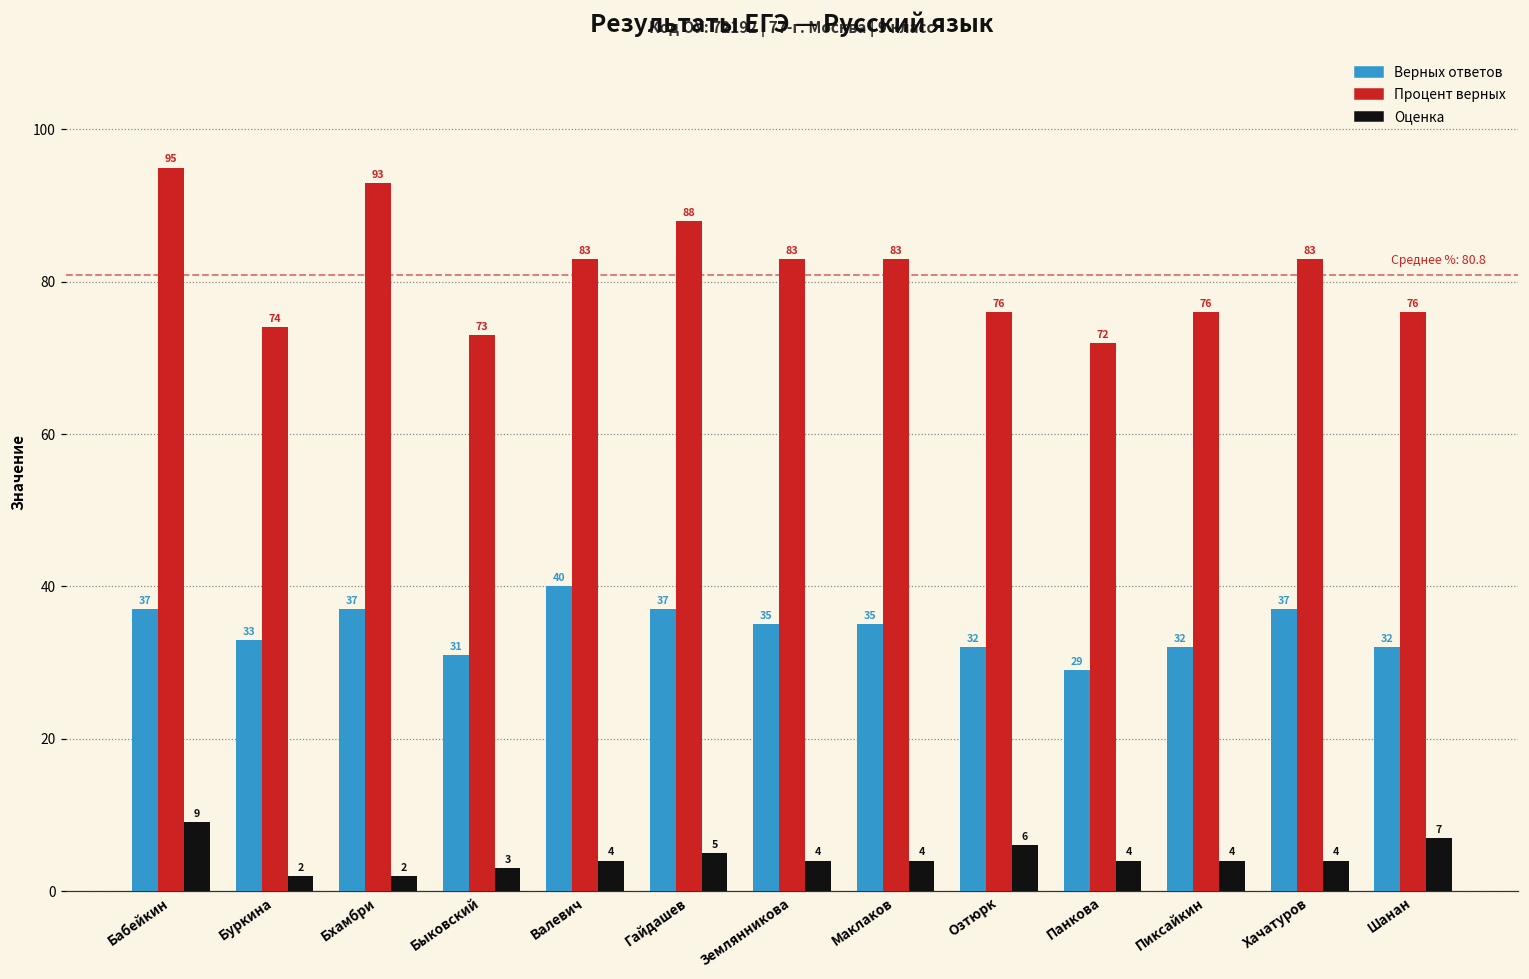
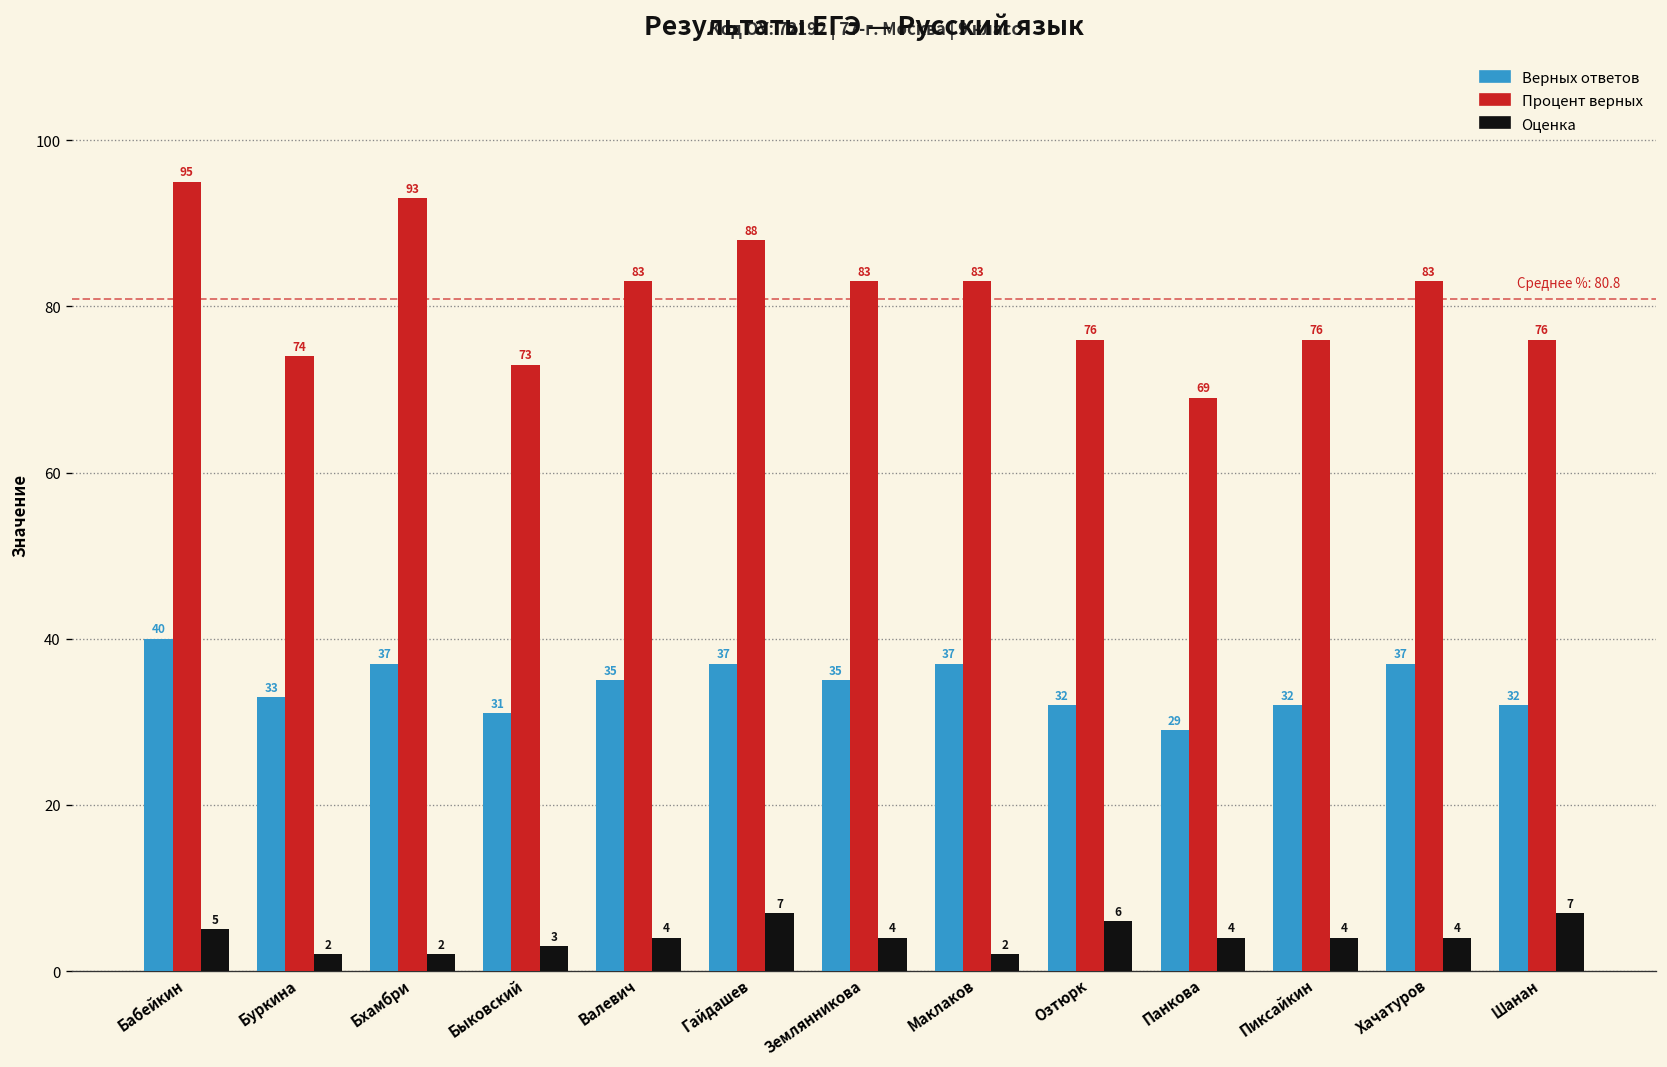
  {
    "Верных ответов": {
-     "Бабейкин": 37,
+     "Бабейкин": 40,
      "Буркина": 33,
      "Бхамбри": 37,
      "Быковский": 31,
-     "Валевич": 40,
+     "Валевич": 35,
      "Гайдашев": 37,
      "Землянникова": 35,
-     "Маклаков": 35,
+     "Маклаков": 37,
      "Озтюрк": 32,
      "Панкова": 29,
      "Пиксайкин": 32,
      "Хачатуров": 37,
      "Шанан": 32
    },
    "Процент верных": {
      "Бабейкин": 95,
      "Буркина": 74,
      "Бхамбри": 93,
      "Быковский": 73,
      "Валевич": 83,
      "Гайдашев": 88,
      "Землянникова": 83,
      "Маклаков": 83,
      "Озтюрк": 76,
-     "Панкова": 72,
+     "Панкова": 69,
      "Пиксайкин": 76,
      "Хачатуров": 83,
      "Шанан": 76
    },
    "Оценка": {
-     "Бабейкин": 9,
+     "Бабейкин": 5,
      "Буркина": 2,
      "Бхамбри": 2,
      "Быковский": 3,
      "Валевич": 4,
-     "Гайдашев": 5,
+     "Гайдашев": 7,
      "Землянникова": 4,
-     "Маклаков": 4,
+     "Маклаков": 2,
      "Озтюрк": 6,
      "Панкова": 4,
      "Пиксайкин": 4,
      "Хачатуров": 4,
      "Шанан": 7
    }
  }
